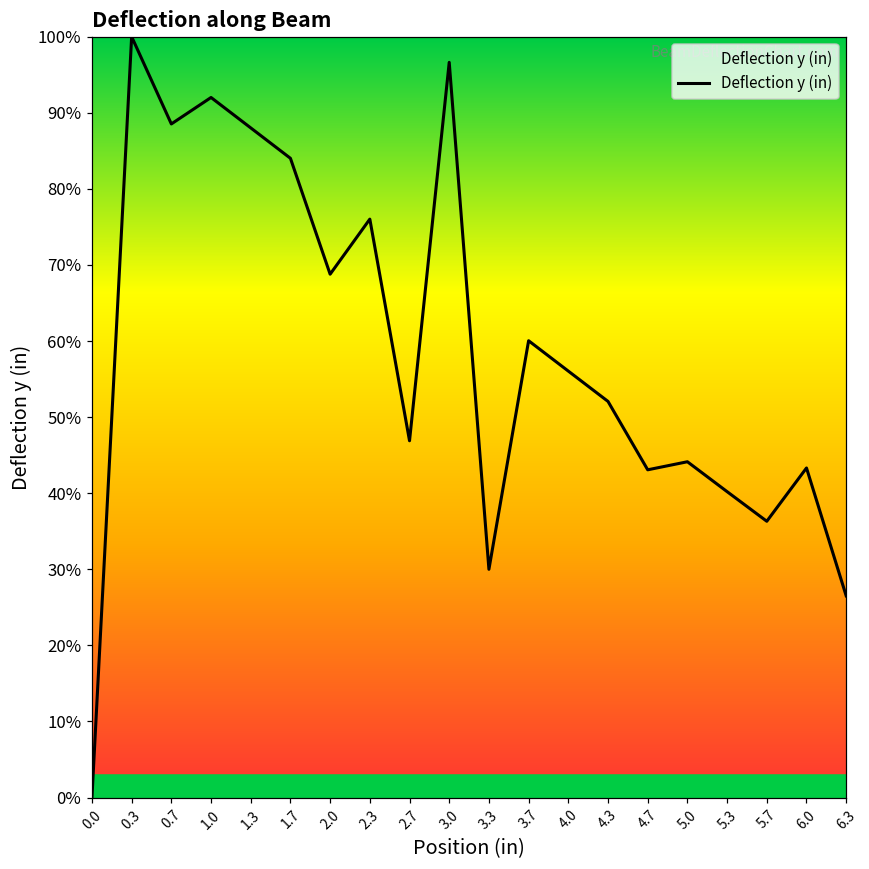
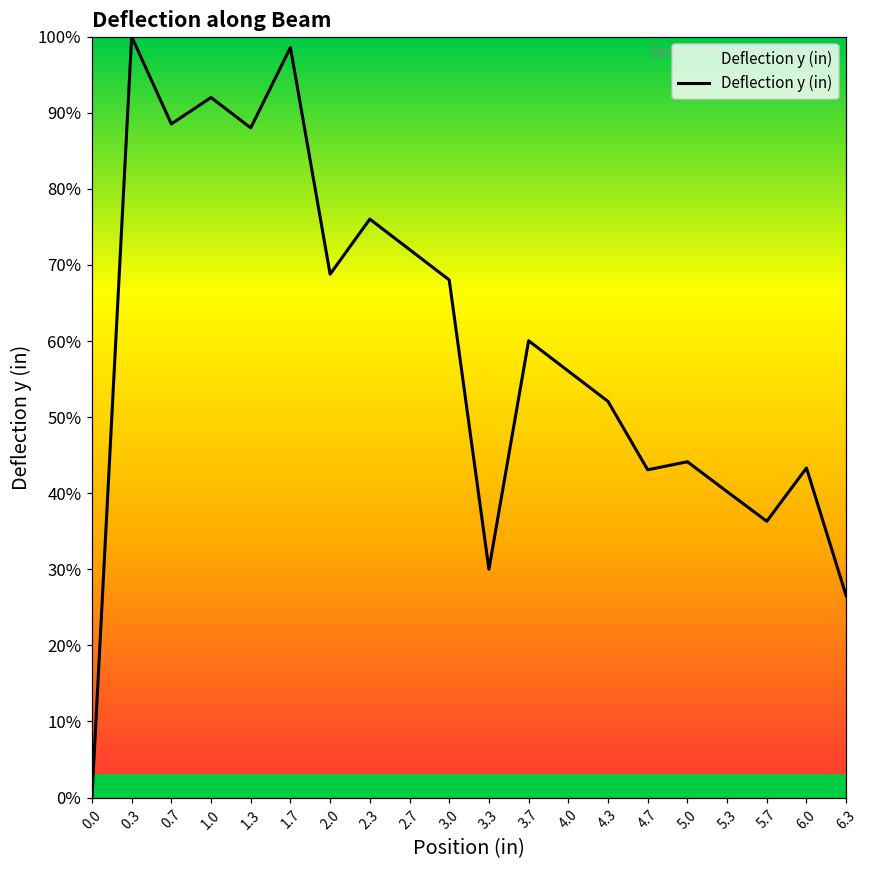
  {
    "0.3": "100%",
    "0.7": "89%",
    "1.0": "92%",
    "1.3": "88%",
-   "1.7": "84%",
+   "1.7": "99%",
    "2.0": "69%",
    "2.3": "76%",
-   "2.7": "47%",
-   "3.0": "97%",
+   "2.7": "72%",
+   "3.0": "68%",
    "3.3": "30%",
    "3.7": "60%",
    "4.0": "56%",
    "4.3": "52%",
    "4.7": "43%",
    "5.0": "44%",
    "5.3": "40%",
    "5.7": "36%",
    "6.0": "43%",
    "6.3": "27%"
  }
